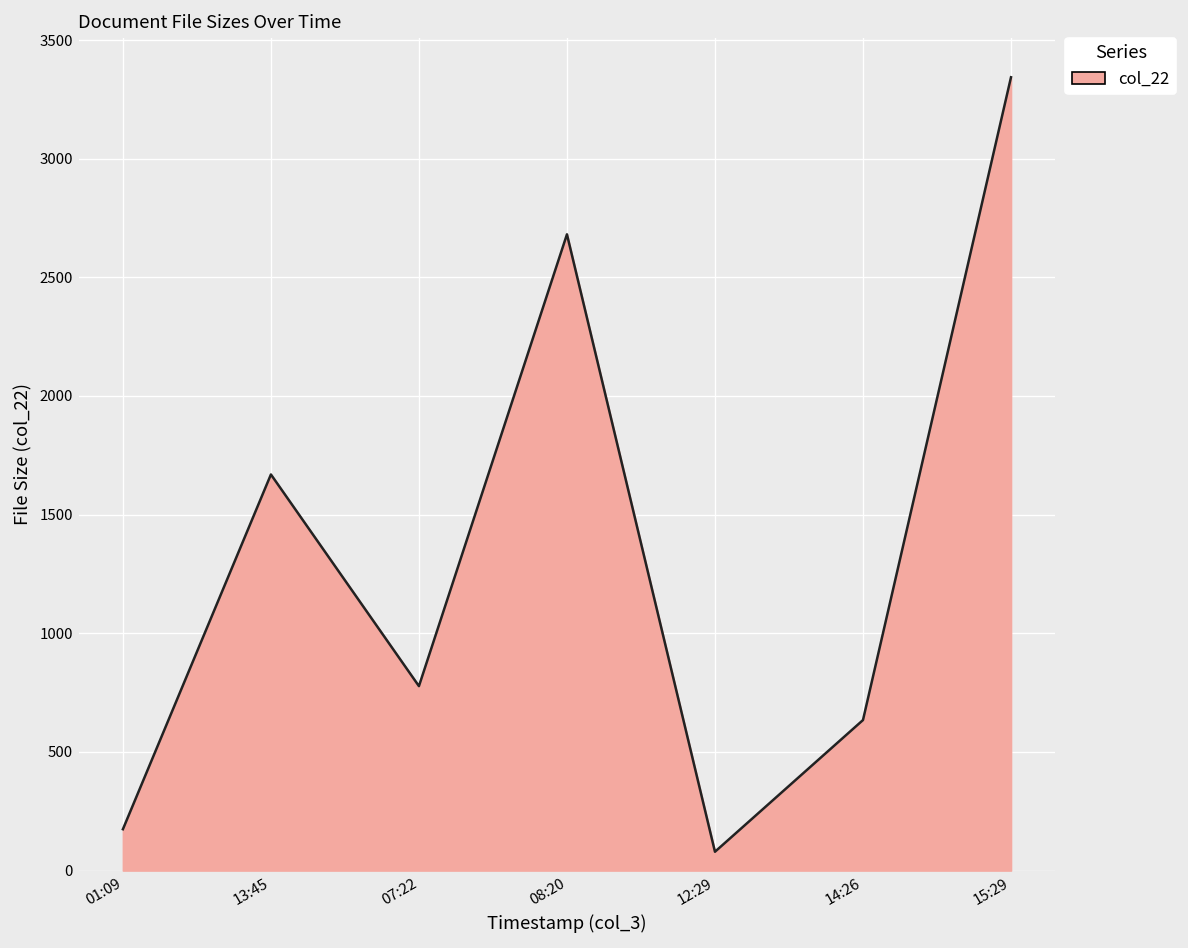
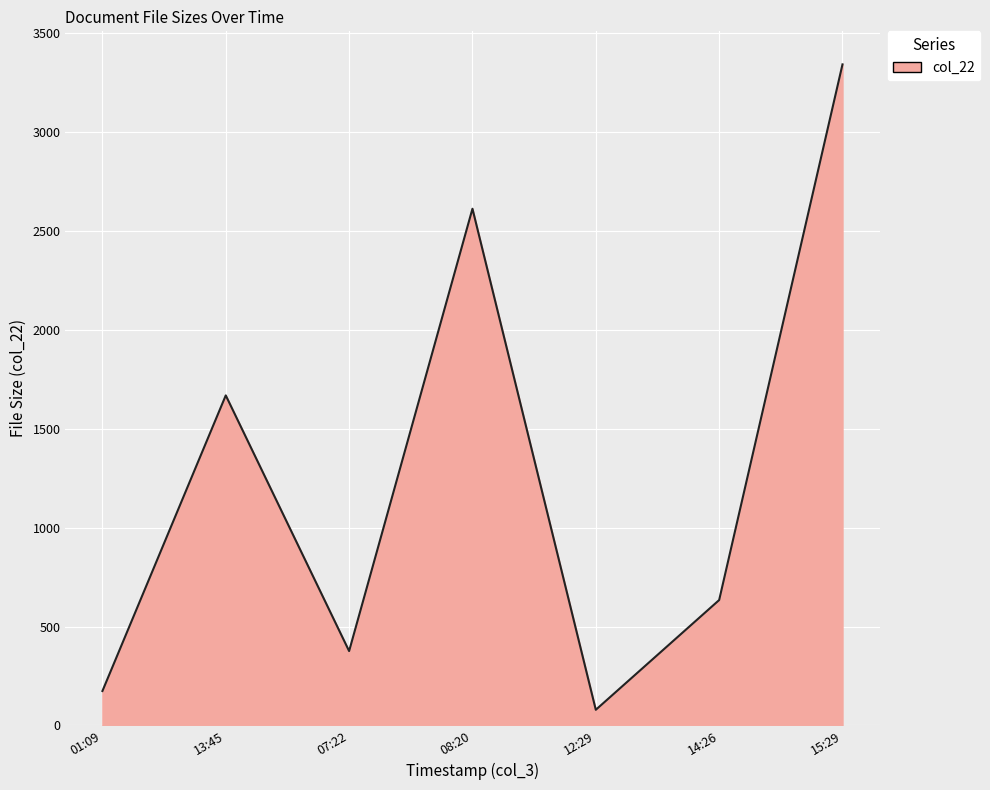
  {
    "01:09": 170,
    "13:45": 1670,
-   "07:22": 780,
-   "08:20": 2680,
+   "07:22": 380,
+   "08:20": 2610,
    "12:29": 80,
    "14:26": 630,
    "15:29": 3340
  }
